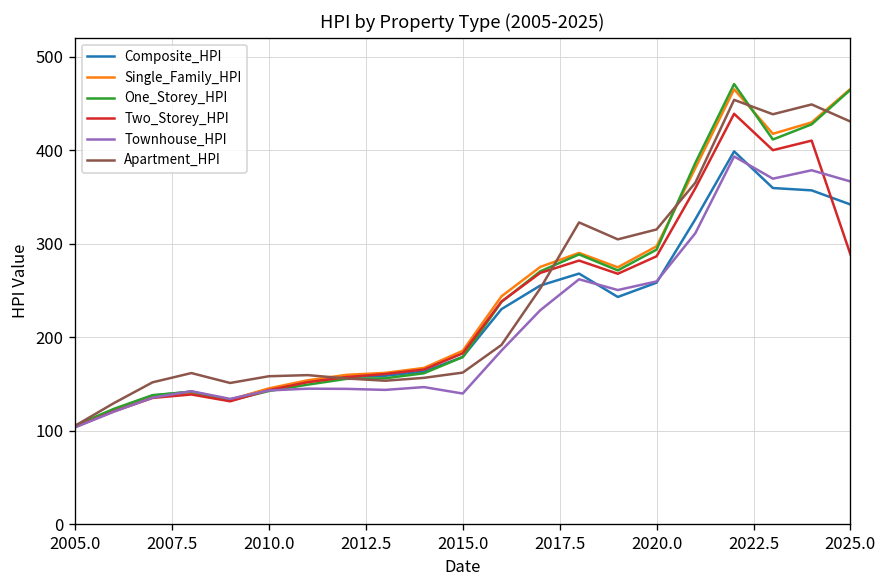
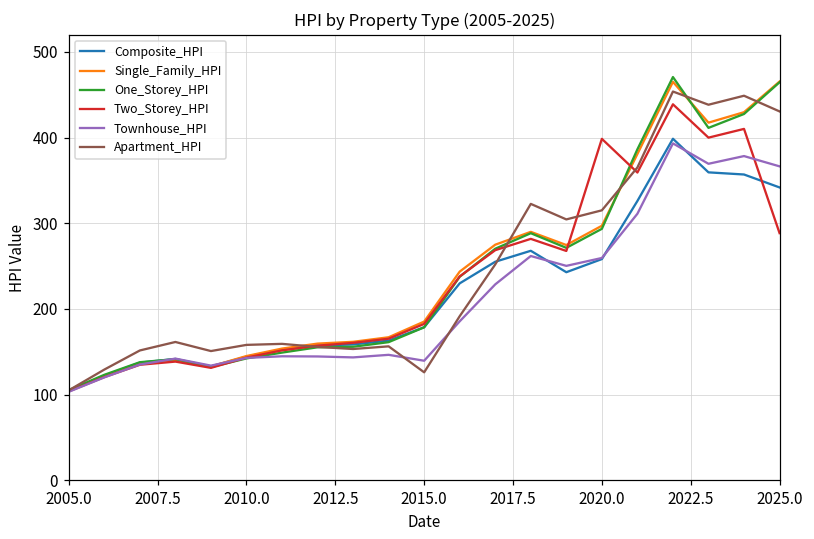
  {
    "Composite_HPI": {
      "2025.0": 340
    },
    "Single_Family_HPI": {
      "2020.0": 300
    },
    "One_Storey_HPI": {
      "2020.0": 290
    },
    "Two_Storey_HPI": {
-     "2020.0": 290,
+     "2020.0": 400,
      "2025.0": 290
    },
    "Townhouse_HPI": {
      "2015.0": 140,
      "2025.0": 370
    },
    "Apartment_HPI": {
      "2010.0": 160,
-     "2015.0": 160,
+     "2015.0": 130,
      "2020.0": 320,
      "2025.0": 430
    }
  }
